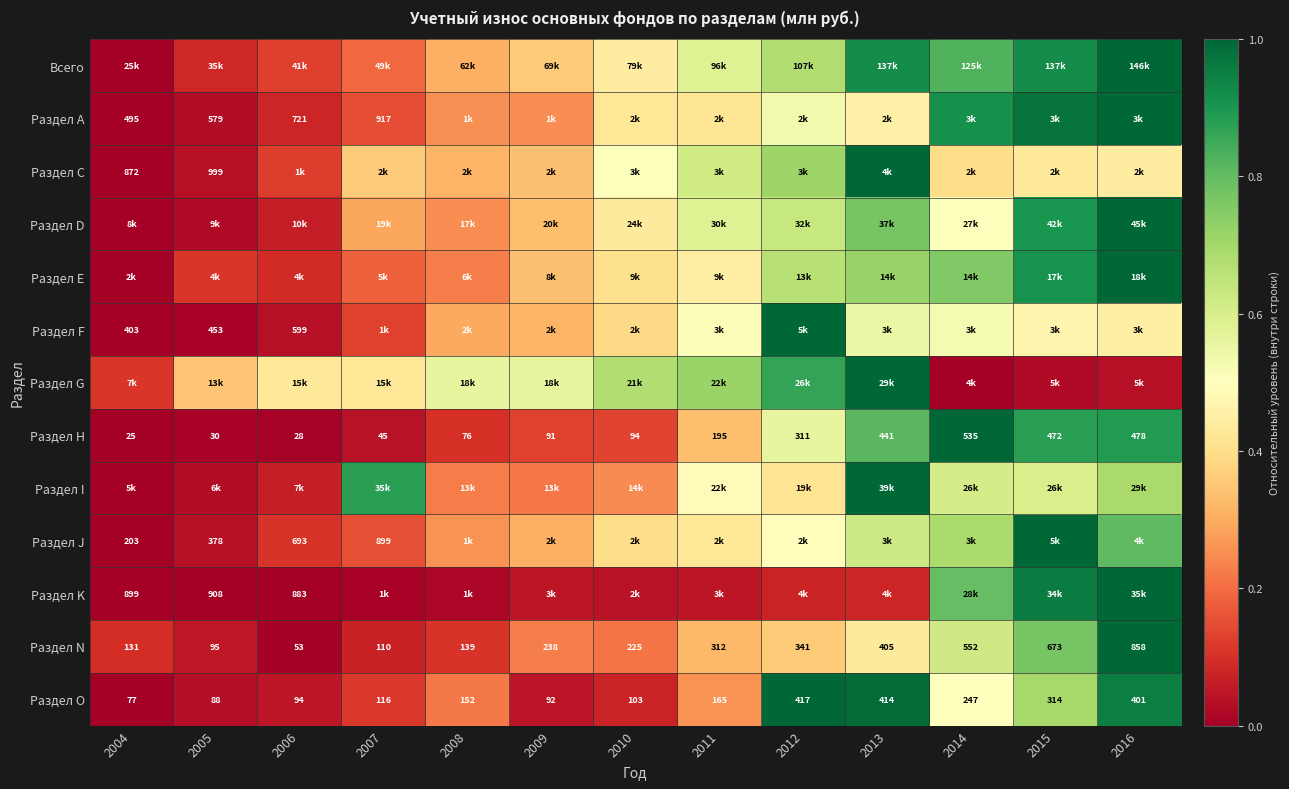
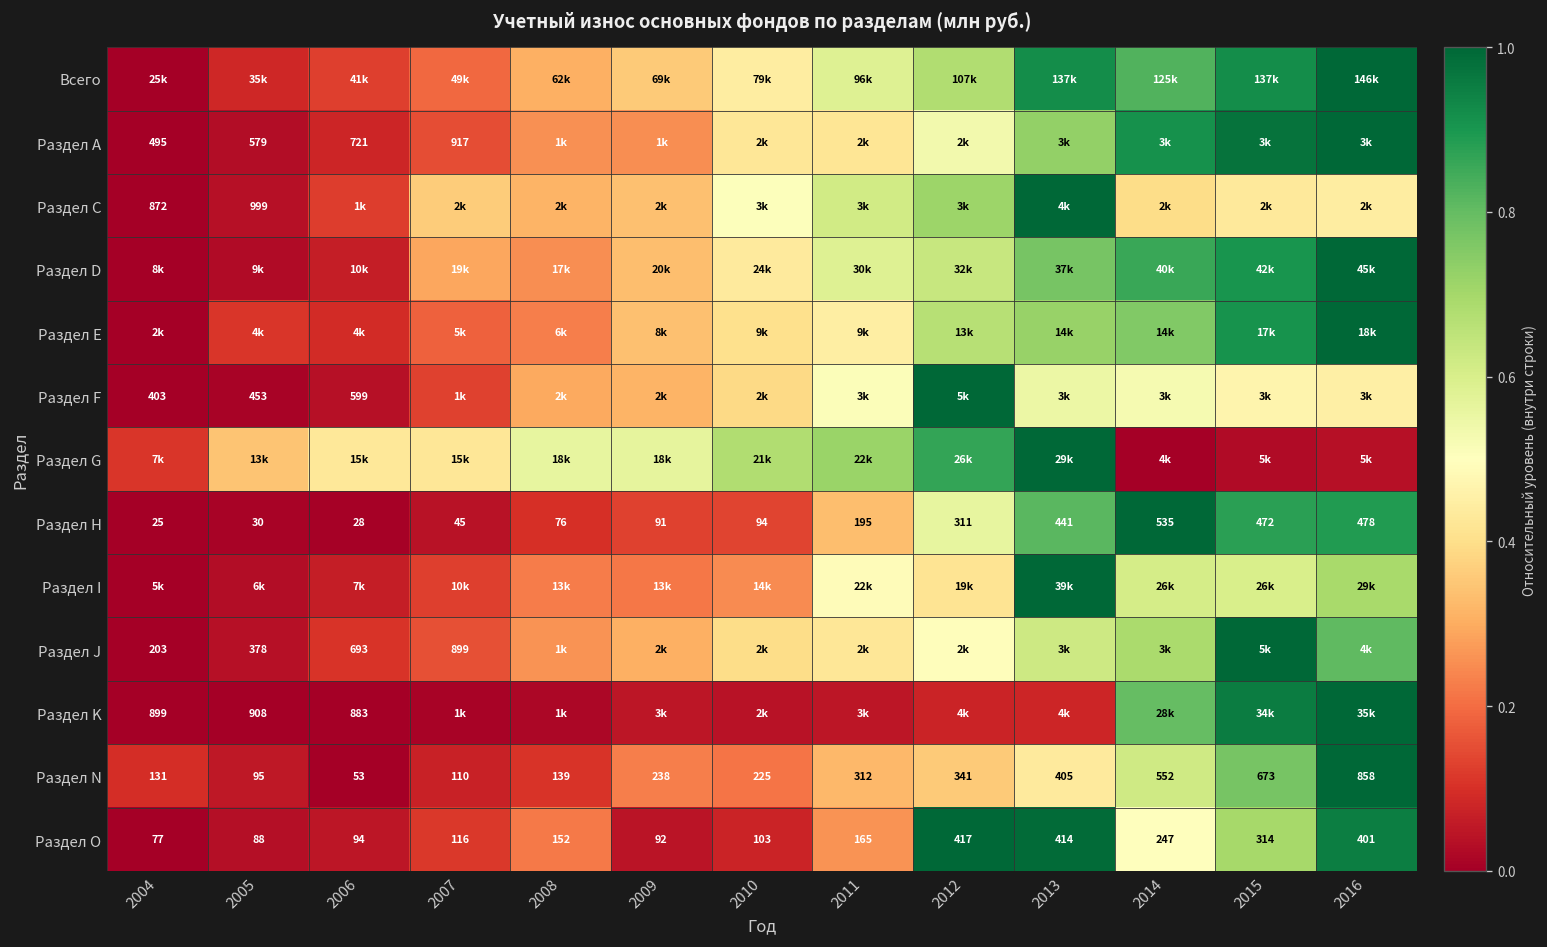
  {
    "Всего": {
      "2004": "25k",
      "2005": "35k",
      "2006": "41k",
      "2007": "49k",
      "2008": "62k",
      "2009": "69k",
      "2010": "79k",
      "2011": "96k",
      "2012": "107k",
      "2013": "137k",
      "2014": "125k",
      "2015": "137k",
      "2016": "146k"
    },
    "Раздел А": {
      "2004": "495",
      "2005": "579",
      "2006": "721",
      "2007": "917",
      "2008": "1k",
      "2009": "1k",
      "2010": "2k",
      "2011": "2k",
      "2012": "2k",
-     "2013": "2k",
+     "2013": "3k",
      "2014": "3k",
      "2015": "3k",
      "2016": "3k"
    },
    "Раздел С": {
      "2004": "872",
      "2005": "999",
      "2006": "1k",
      "2007": "2k",
      "2008": "2k",
      "2009": "2k",
      "2010": "3k",
      "2011": "3k",
      "2012": "3k",
      "2013": "4k",
      "2014": "2k",
      "2015": "2k",
      "2016": "2k"
    },
    "Раздел D": {
      "2004": "8k",
      "2005": "9k",
      "2006": "10k",
      "2007": "19k",
      "2008": "17k",
      "2009": "20k",
      "2010": "24k",
      "2011": "30k",
      "2012": "32k",
      "2013": "37k",
-     "2014": "27k",
+     "2014": "40k",
      "2015": "42k",
      "2016": "45k"
    },
    "Раздел Е": {
      "2004": "2k",
      "2005": "4k",
      "2006": "4k",
      "2007": "5k",
      "2008": "6k",
      "2009": "8k",
      "2010": "9k",
      "2011": "9k",
      "2012": "13k",
      "2013": "14k",
      "2014": "14k",
      "2015": "17k",
      "2016": "18k"
    },
    "Раздел F": {
      "2004": "403",
      "2005": "453",
      "2006": "599",
      "2007": "1k",
      "2008": "2k",
      "2009": "2k",
      "2010": "2k",
      "2011": "3k",
      "2012": "5k",
      "2013": "3k",
      "2014": "3k",
      "2015": "3k",
      "2016": "3k"
    },
    "Раздел G": {
      "2004": "7k",
      "2005": "13k",
      "2006": "15k",
      "2007": "15k",
      "2008": "18k",
      "2009": "18k",
      "2010": "21k",
      "2011": "22k",
      "2012": "26k",
      "2013": "29k",
      "2014": "4k",
      "2015": "5k",
      "2016": "5k"
    },
    "Раздел Н": {
      "2004": "25",
      "2005": "30",
      "2006": "28",
      "2007": "45",
      "2008": "76",
      "2009": "91",
      "2010": "94",
      "2011": "195",
      "2012": "311",
      "2013": "441",
      "2014": "535",
      "2015": "472",
      "2016": "478"
    },
    "Раздел I": {
      "2004": "5k",
      "2005": "6k",
      "2006": "7k",
-     "2007": "35k",
+     "2007": "10k",
      "2008": "13k",
      "2009": "13k",
      "2010": "14k",
      "2011": "22k",
      "2012": "19k",
      "2013": "39k",
      "2014": "26k",
      "2015": "26k",
      "2016": "29k"
    },
    "Раздел J": {
      "2004": "203",
      "2005": "378",
      "2006": "693",
      "2007": "899",
      "2008": "1k",
      "2009": "2k",
      "2010": "2k",
      "2011": "2k",
      "2012": "2k",
      "2013": "3k",
      "2014": "3k",
      "2015": "5k",
      "2016": "4k"
    },
    "Раздел K": {
      "2004": "899",
      "2005": "908",
      "2006": "883",
      "2007": "1k",
      "2008": "1k",
      "2009": "3k",
      "2010": "2k",
      "2011": "3k",
      "2012": "4k",
      "2013": "4k",
      "2014": "28k",
      "2015": "34k",
      "2016": "35k"
    },
    "Раздел N": {
      "2004": "131",
      "2005": "95",
      "2006": "53",
      "2007": "110",
      "2008": "139",
      "2009": "238",
      "2010": "225",
      "2011": "312",
      "2012": "341",
      "2013": "405",
      "2014": "552",
      "2015": "673",
      "2016": "858"
    },
    "Раздел O": {
      "2004": "77",
      "2005": "88",
      "2006": "94",
      "2007": "116",
      "2008": "152",
      "2009": "92",
      "2010": "103",
      "2011": "165",
      "2012": "417",
      "2013": "414",
      "2014": "247",
      "2015": "314",
      "2016": "401"
    }
  }
